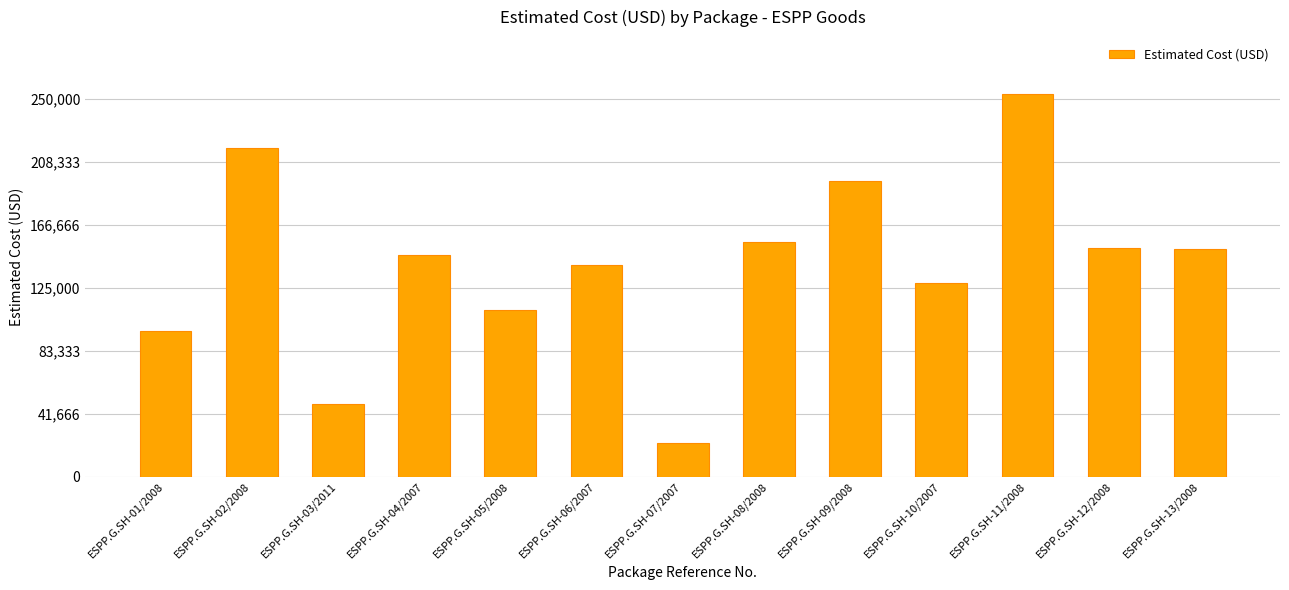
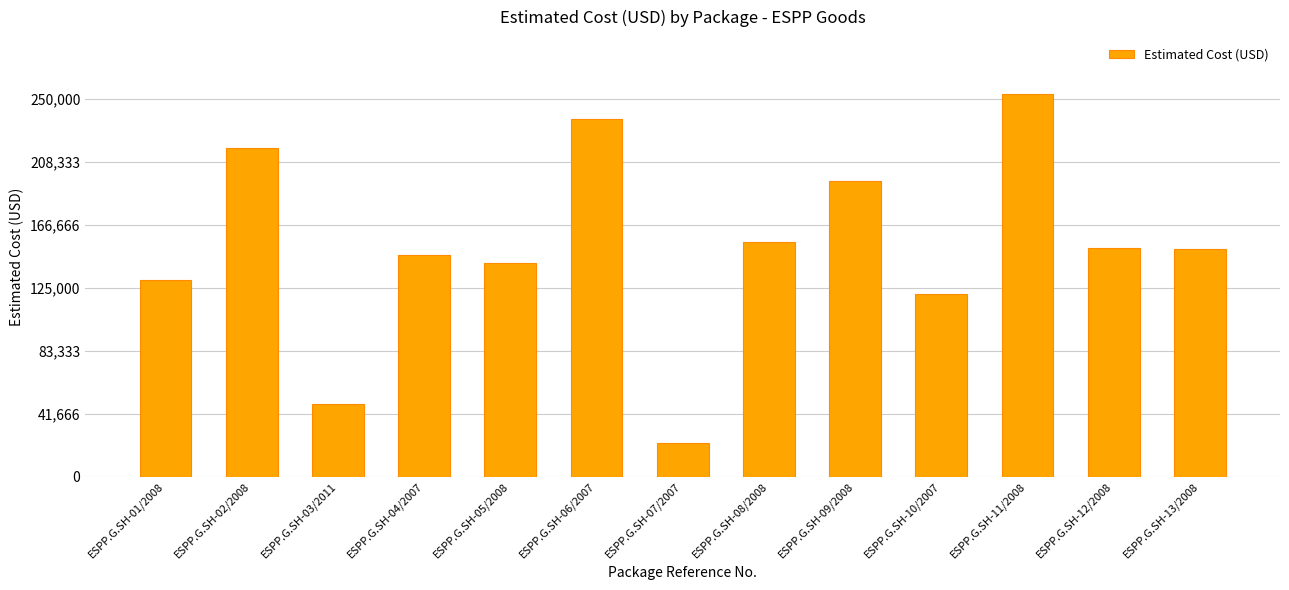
  {
-   "ESPP.G.SH-01/2008": "97,000",
+   "ESPP.G.SH-01/2008": "130,000",
    "ESPP.G.SH-02/2008": "217,000",
    "ESPP.G.SH-03/2011": "48,000",
    "ESPP.G.SH-04/2007": "147,000",
-   "ESPP.G.SH-05/2008": "110,000",
-   "ESPP.G.SH-06/2007": "140,000",
+   "ESPP.G.SH-05/2008": "142,000",
+   "ESPP.G.SH-06/2007": "237,000",
    "ESPP.G.SH-07/2007": "23,000",
    "ESPP.G.SH-08/2008": "155,000",
    "ESPP.G.SH-09/2008": "196,000",
-   "ESPP.G.SH-10/2007": "128,000",
+   "ESPP.G.SH-10/2007": "121,000",
    "ESPP.G.SH-11/2008": "253,000",
    "ESPP.G.SH-12/2008": "151,000",
    "ESPP.G.SH-13/2008": "151,000"
  }
